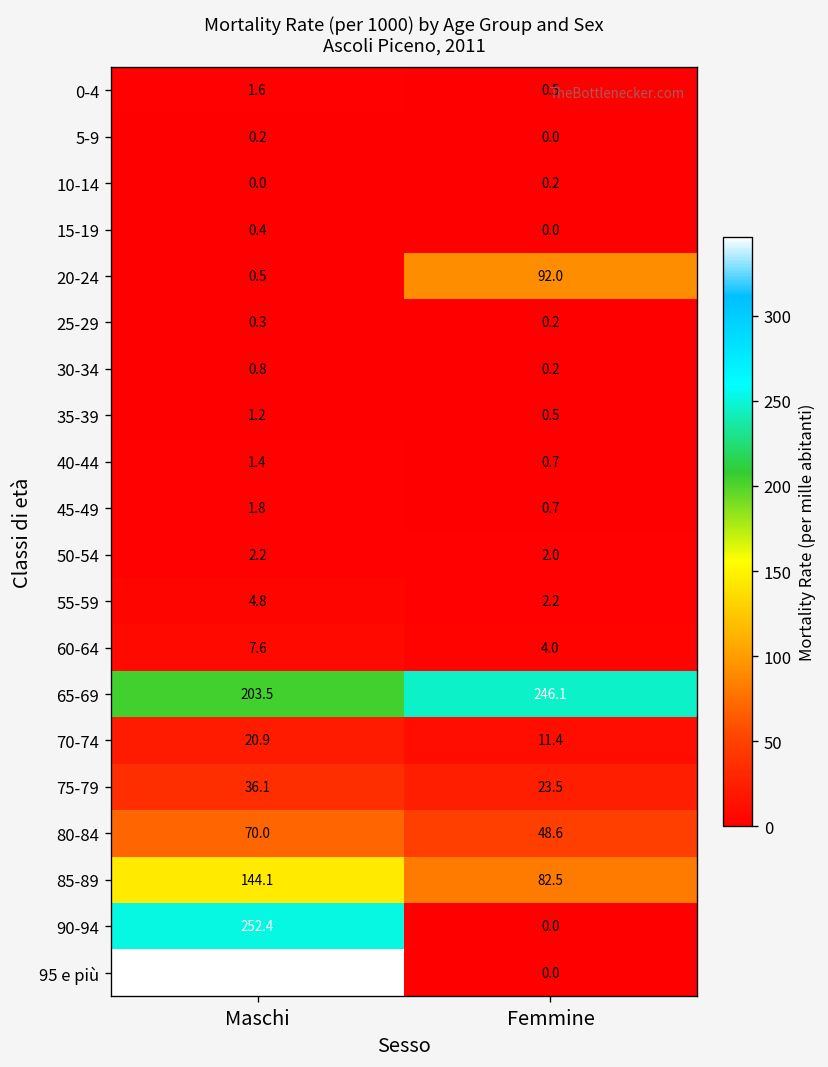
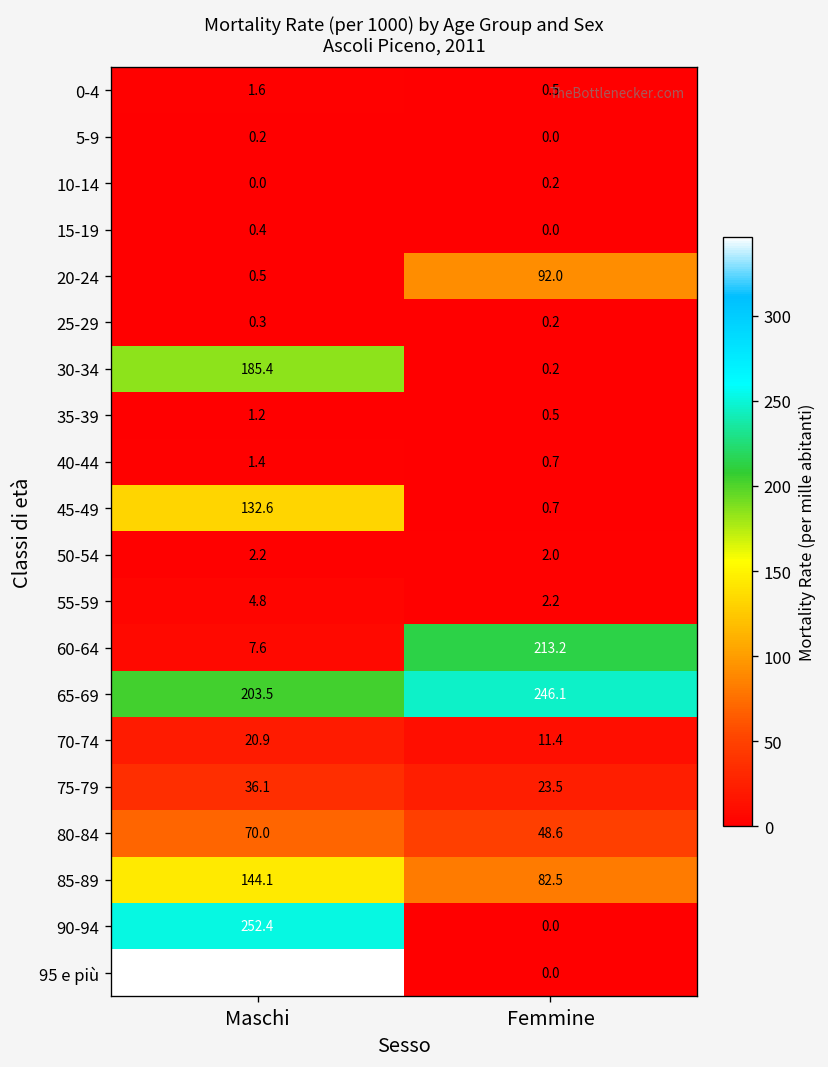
  {
    "0-4": {
      "Maschi": 1.6
    },
    "5-9": {
      "Maschi": 0.2,
      "Femmine": 0.0
    },
    "10-14": {
      "Maschi": 0.0,
      "Femmine": 0.2
    },
    "15-19": {
      "Maschi": 0.4,
      "Femmine": 0.0
    },
    "20-24": {
      "Maschi": 0.5,
      "Femmine": 92.0
    },
    "25-29": {
      "Maschi": 0.3,
      "Femmine": 0.2
    },
    "30-34": {
-     "Maschi": 0.8,
+     "Maschi": 185.4,
      "Femmine": 0.2
    },
    "35-39": {
      "Maschi": 1.2,
      "Femmine": 0.5
    },
    "40-44": {
      "Maschi": 1.4,
      "Femmine": 0.7
    },
    "45-49": {
-     "Maschi": 1.8,
+     "Maschi": 132.6,
      "Femmine": 0.7
    },
    "50-54": {
      "Maschi": 2.2,
      "Femmine": 2.0
    },
    "55-59": {
      "Maschi": 4.8,
      "Femmine": 2.2
    },
    "60-64": {
      "Maschi": 7.6,
-     "Femmine": 4.0
+     "Femmine": 213.2
    },
    "65-69": {
      "Maschi": 203.5,
      "Femmine": 246.1
    },
    "70-74": {
      "Maschi": 20.9,
      "Femmine": 11.4
    },
    "75-79": {
      "Maschi": 36.1,
      "Femmine": 23.5
    },
    "80-84": {
      "Maschi": 70.0,
      "Femmine": 48.6
    },
    "85-89": {
      "Maschi": 144.1,
      "Femmine": 82.5
    },
    "90-94": {
      "Maschi": 252.4,
      "Femmine": 0.0
    },
    "95 e più": {
      "Femmine": 0.0
    }
  }
